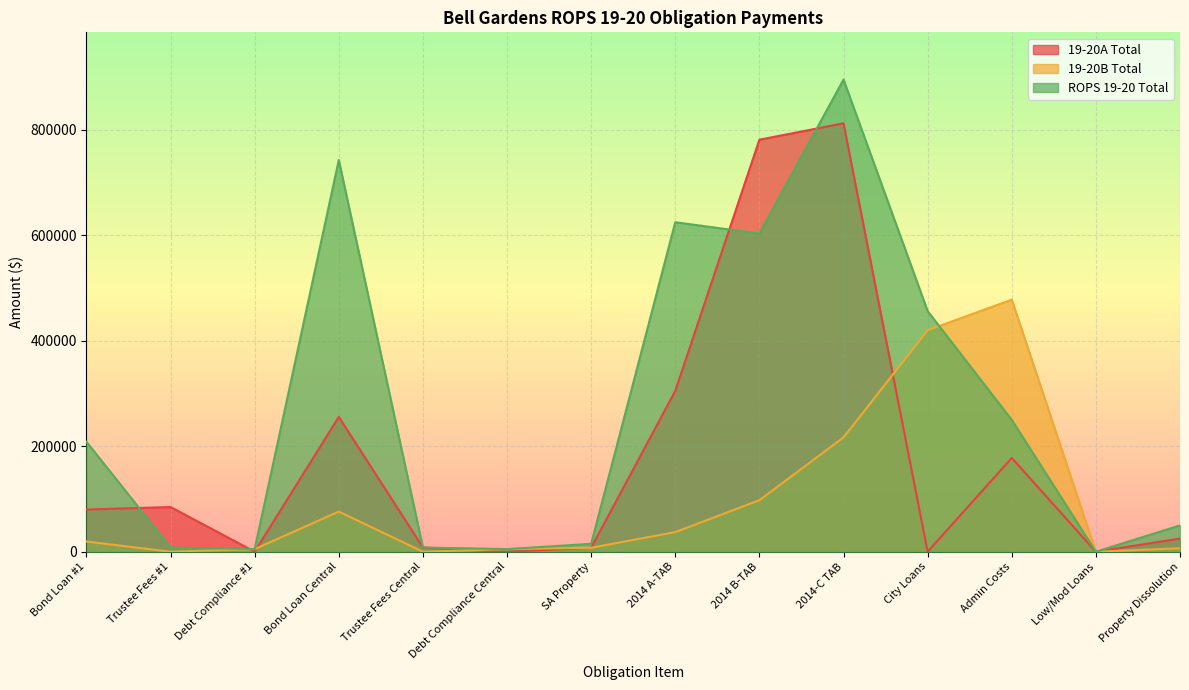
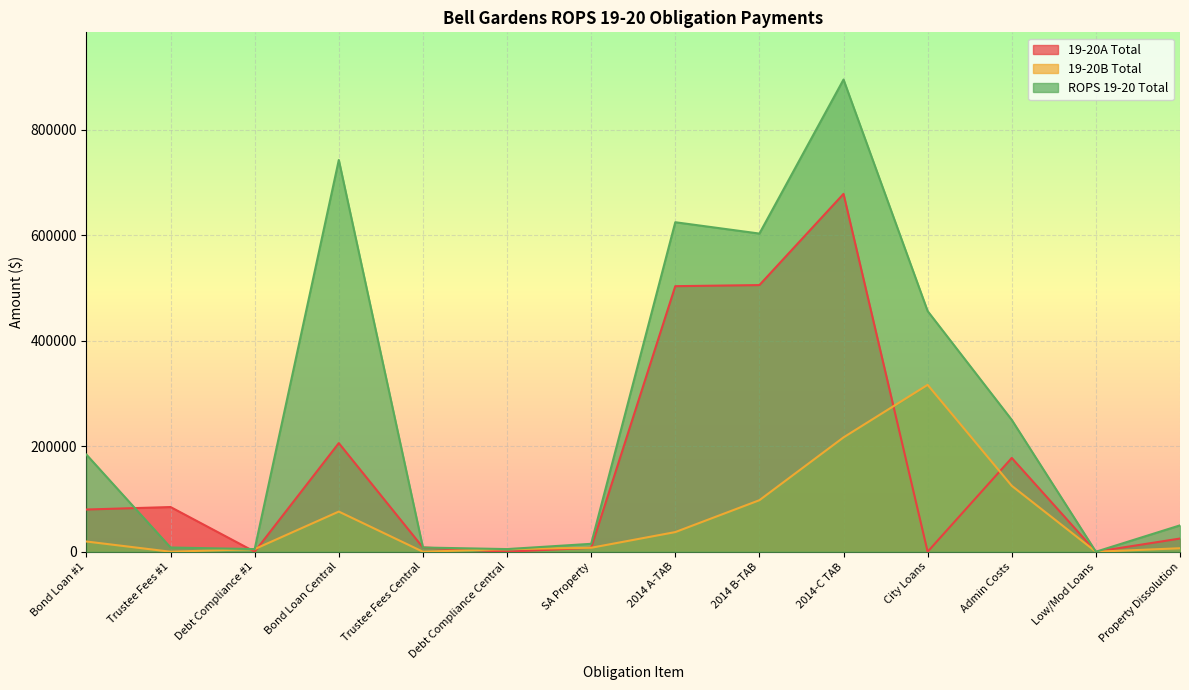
  {
    "19-20A Total": {
      "Bond Loan #1": 80000,
      "Trustee Fees #1": 80000,
      "Debt Compliance #1": 0,
-     "Bond Loan Central": 260000,
+     "Bond Loan Central": 210000,
      "Debt Compliance Central": 0,
-     "2014 A-TAB": 310000,
-     "2014 B-TAB": 780000,
-     "2014-C TAB": 810000,
+     "2014 A-TAB": 500000,
+     "2014 B-TAB": 510000,
+     "2014-C TAB": 680000,
      "City Loans": 0,
      "Admin Costs": 180000,
      "Property Dissolution": 30000
    },
    "19-20B Total": {
      "Bond Loan #1": 20000,
      "Trustee Fees #1": 0,
      "Bond Loan Central": 80000,
      "Trustee Fees Central": 0,
      "2014 A-TAB": 40000,
      "2014 B-TAB": 100000,
      "2014-C TAB": 220000,
-     "City Loans": 420000,
-     "Admin Costs": 480000,
+     "City Loans": 320000,
+     "Admin Costs": 130000,
      "Property Dissolution": 10000
    },
    "ROPS 19-20 Total": {
-     "Bond Loan #1": 210000,
+     "Bond Loan #1": 180000,
      "Trustee Fees #1": 10000,
      "Bond Loan Central": 740000,
      "SA Property": 20000,
      "2014 A-TAB": 620000,
      "2014 B-TAB": 600000,
      "2014-C TAB": 900000,
      "City Loans": 460000,
      "Admin Costs": 250000,
      "Property Dissolution": 50000
    }
  }
